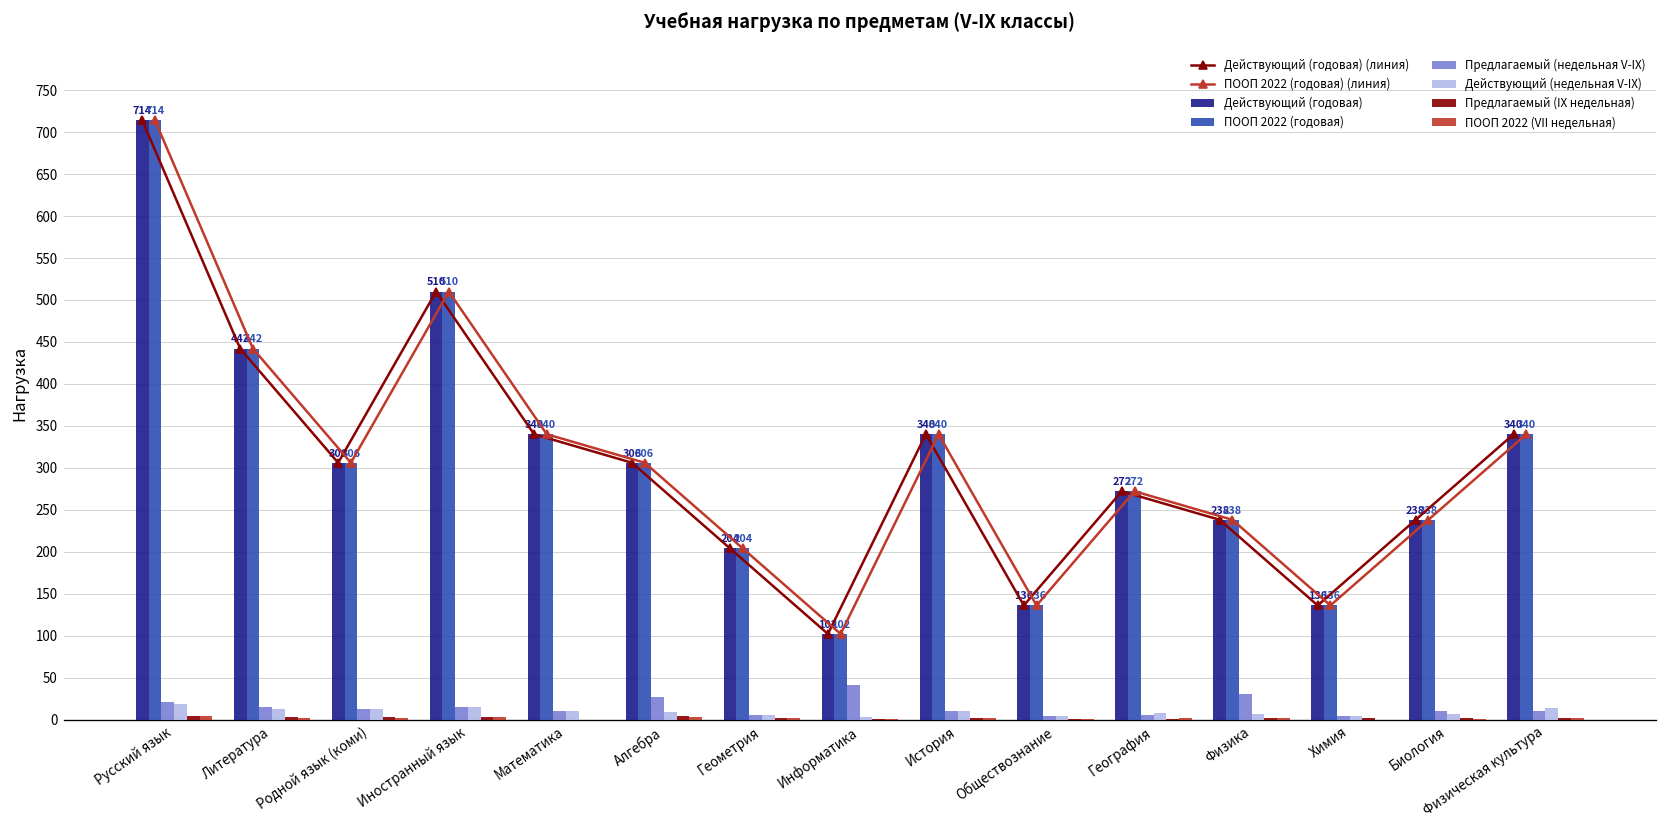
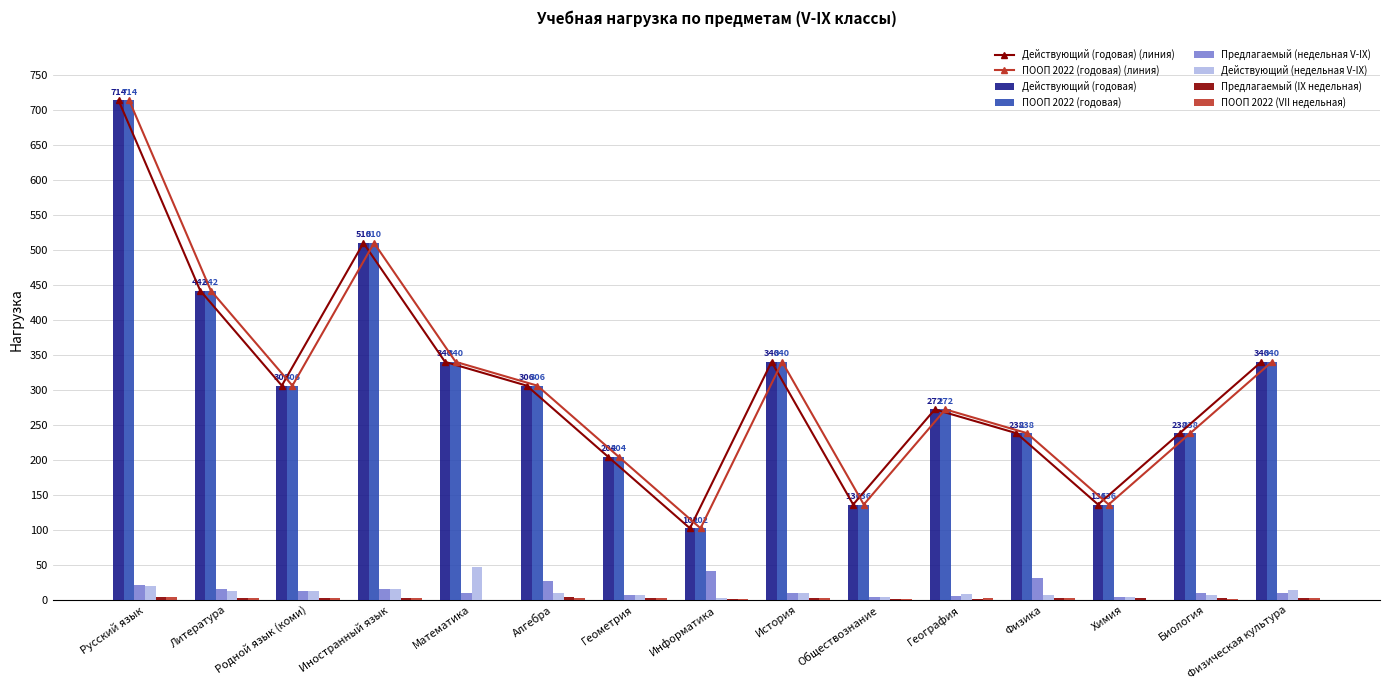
  {
    "Предлагаемый (недельная V-IX)": {
      "Русский язык": 20,
      "Литература": 20,
      "Родной язык (коми)": 10,
      "Иностранный язык": 20,
      "Математика": 10,
      "Алгебра": 30,
      "Геометрия": 10,
      "Информатика": 40,
      "История": 10,
      "Обществознание": 0,
      "География": 10,
      "Физика": 30,
      "Химия": 0,
      "Биология": 10,
      "Физическая культура": 10
    },
    "Действующий (недельная V-IX)": {
      "Русский язык": 20,
      "Литература": 10,
      "Родной язык (коми)": 10,
      "Иностранный язык": 20,
-     "Математика": 10,
+     "Математика": 50,
      "Алгебра": 10,
      "Геометрия": 10,
      "История": 10,
      "Обществознание": 0,
      "География": 10,
      "Физика": 10,
      "Химия": 0,
      "Биология": 10,
      "Физическая культура": 10
    },
    "ПООП 2022 (VII недельная)": {
      "Русский язык": 0,
      "Математика": 0,
      "Химия": 0
    }
  }
